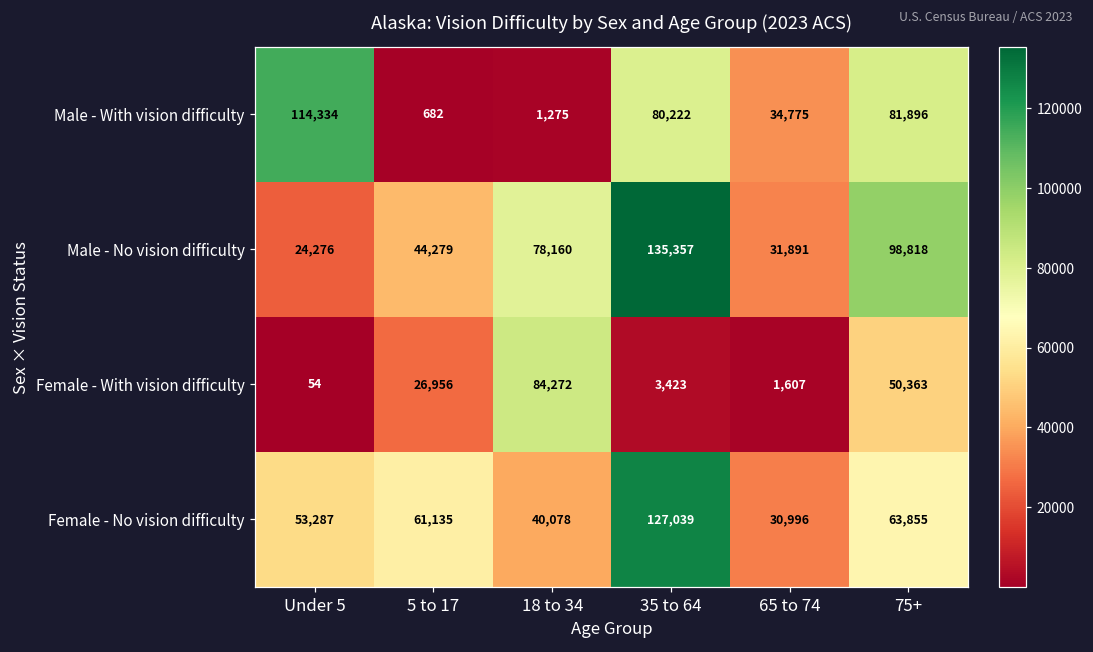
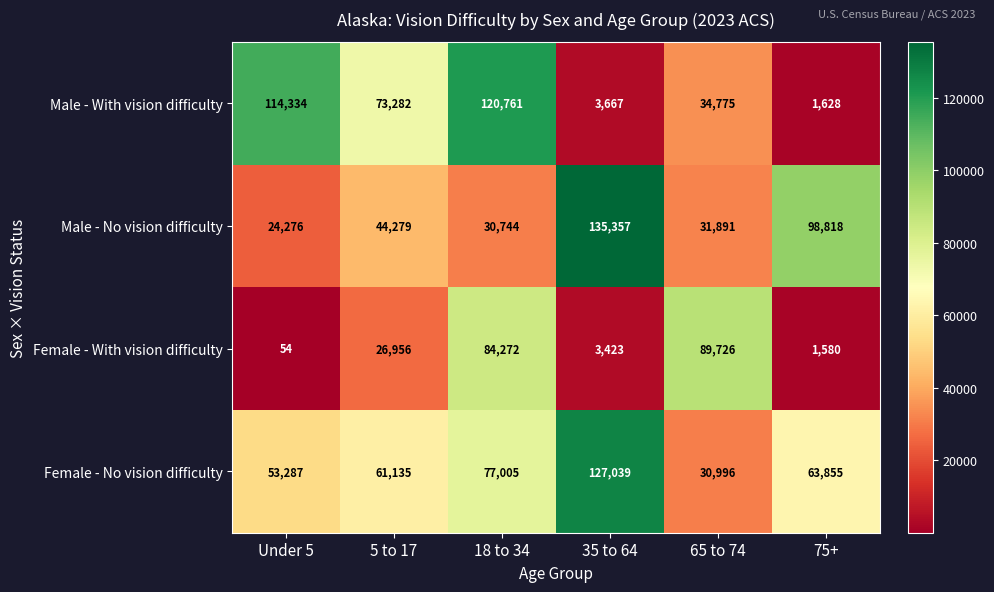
  {
    "Male - With vision difficulty": {
      "Under 5": "114,334",
-     "5 to 17": "682",
-     "18 to 34": "1,275",
-     "35 to 64": "80,222",
+     "5 to 17": "73,282",
+     "18 to 34": "120,761",
+     "35 to 64": "3,667",
      "65 to 74": "34,775",
-     "75+": "81,896"
+     "75+": "1,628"
    },
    "Male - No vision difficulty": {
      "Under 5": "24,276",
      "5 to 17": "44,279",
-     "18 to 34": "78,160",
+     "18 to 34": "30,744",
      "35 to 64": "135,357",
      "65 to 74": "31,891",
      "75+": "98,818"
    },
    "Female - With vision difficulty": {
      "Under 5": "54",
      "5 to 17": "26,956",
      "18 to 34": "84,272",
      "35 to 64": "3,423",
-     "65 to 74": "1,607",
-     "75+": "50,363"
+     "65 to 74": "89,726",
+     "75+": "1,580"
    },
    "Female - No vision difficulty": {
      "Under 5": "53,287",
      "5 to 17": "61,135",
-     "18 to 34": "40,078",
+     "18 to 34": "77,005",
      "35 to 64": "127,039",
      "65 to 74": "30,996",
      "75+": "63,855"
    }
  }
